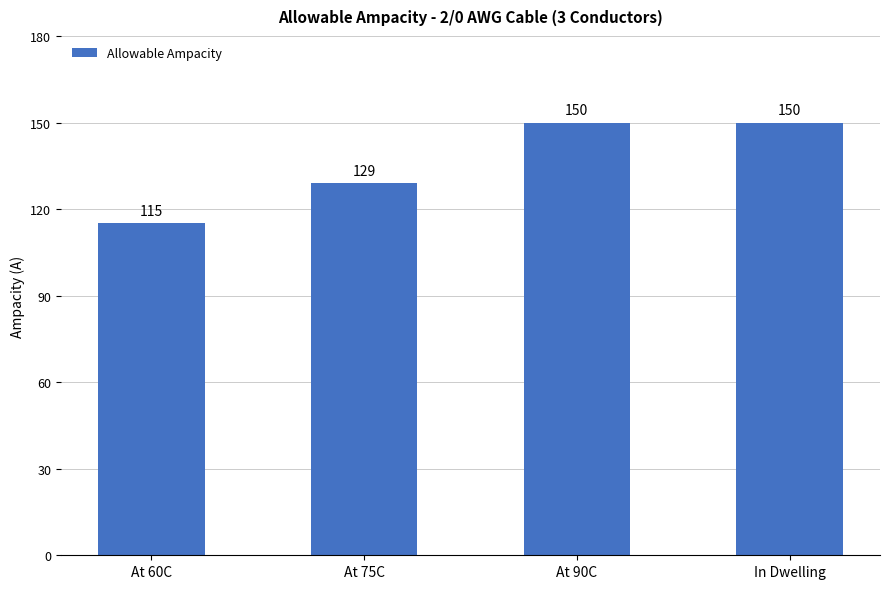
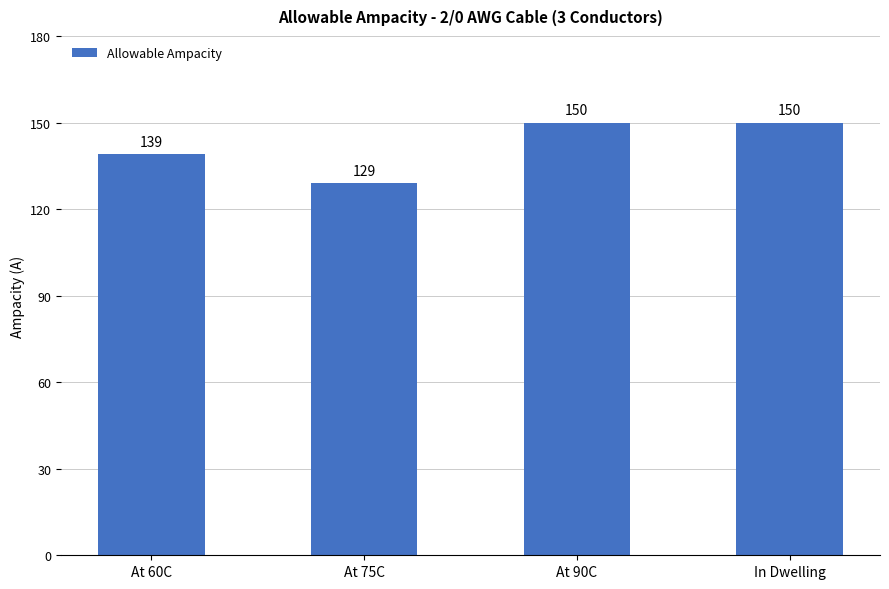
  {
-   "At 60C": 115,
+   "At 60C": 139,
    "At 75C": 129,
    "At 90C": 150,
    "In Dwelling": 150
  }
